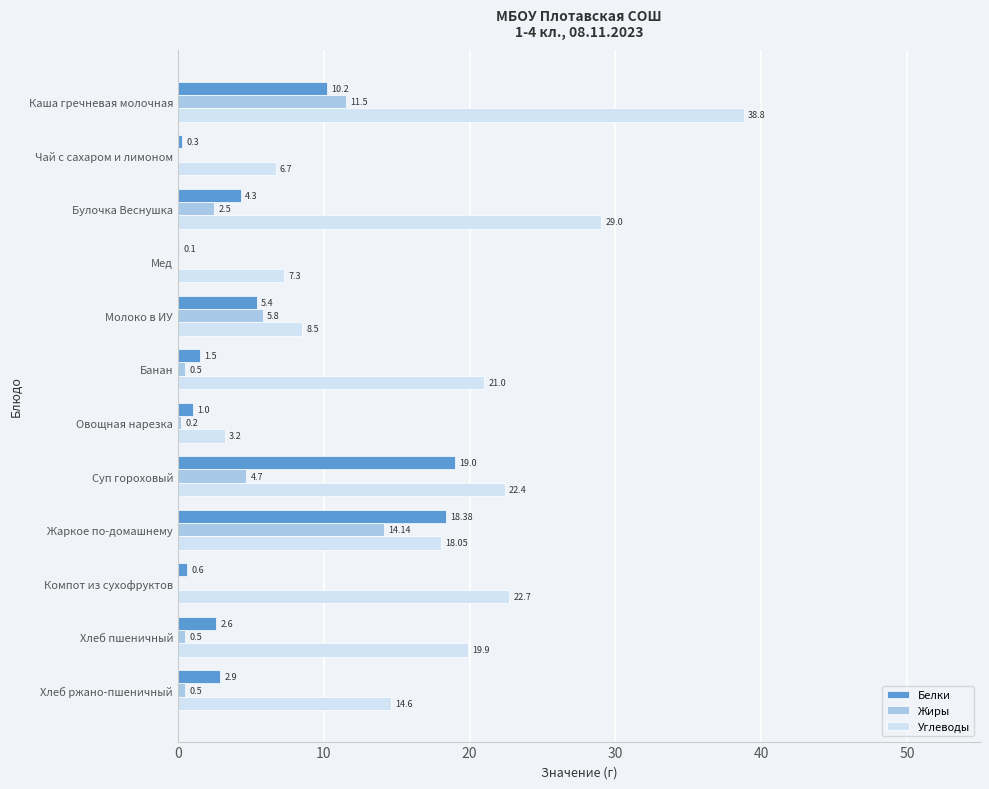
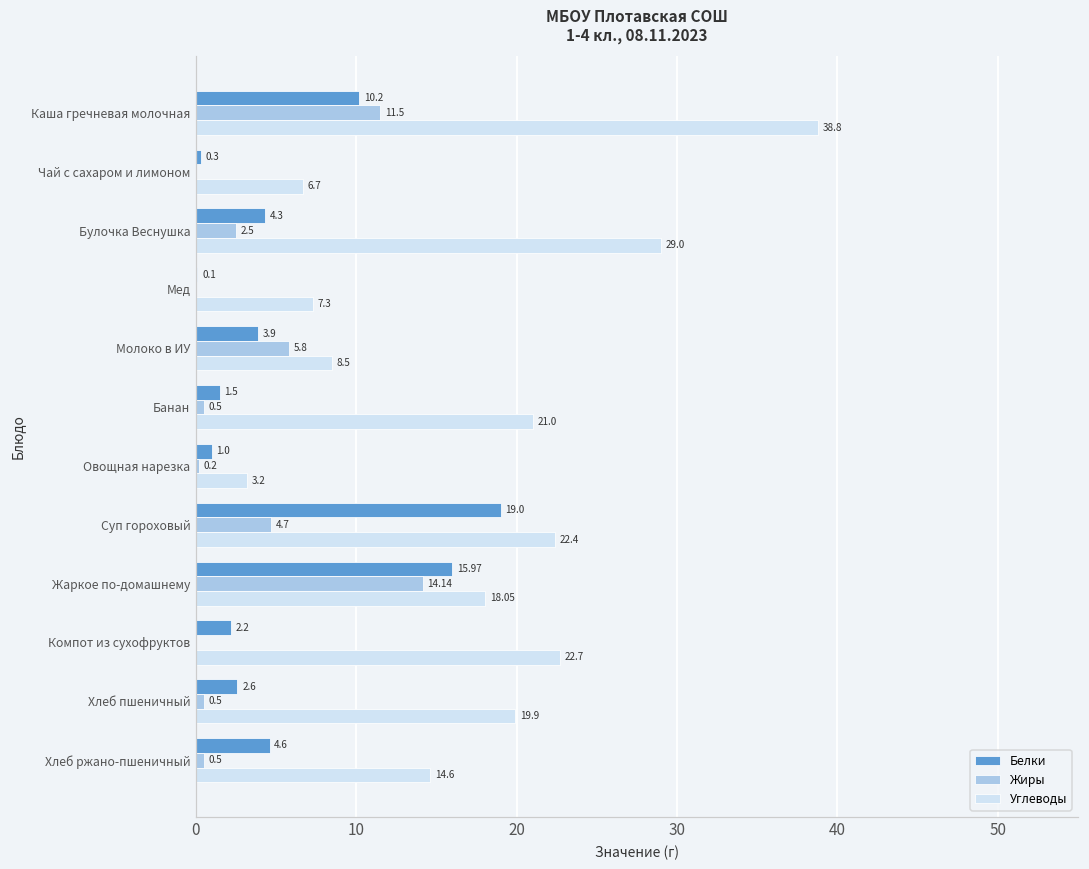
  {
    "Белки": {
      "Каша гречневая молочная": 10.2,
      "Чай с сахаром и лимоном": 0.3,
      "Булочка Веснушка": 4.3,
      "Мед": 0.1,
-     "Молоко в ИУ": 5.4,
+     "Молоко в ИУ": 3.9,
      "Банан": 1.5,
      "Овощная нарезка": 1.0,
      "Суп гороховый": 19.0,
-     "Жаркое по-домашнему": 18.38,
-     "Компот из сухофруктов": 0.6,
+     "Жаркое по-домашнему": 15.97,
+     "Компот из сухофруктов": 2.2,
      "Хлеб пшеничный": 2.6,
-     "Хлеб ржано-пшеничный": 2.9
+     "Хлеб ржано-пшеничный": 4.6
    }
  }
